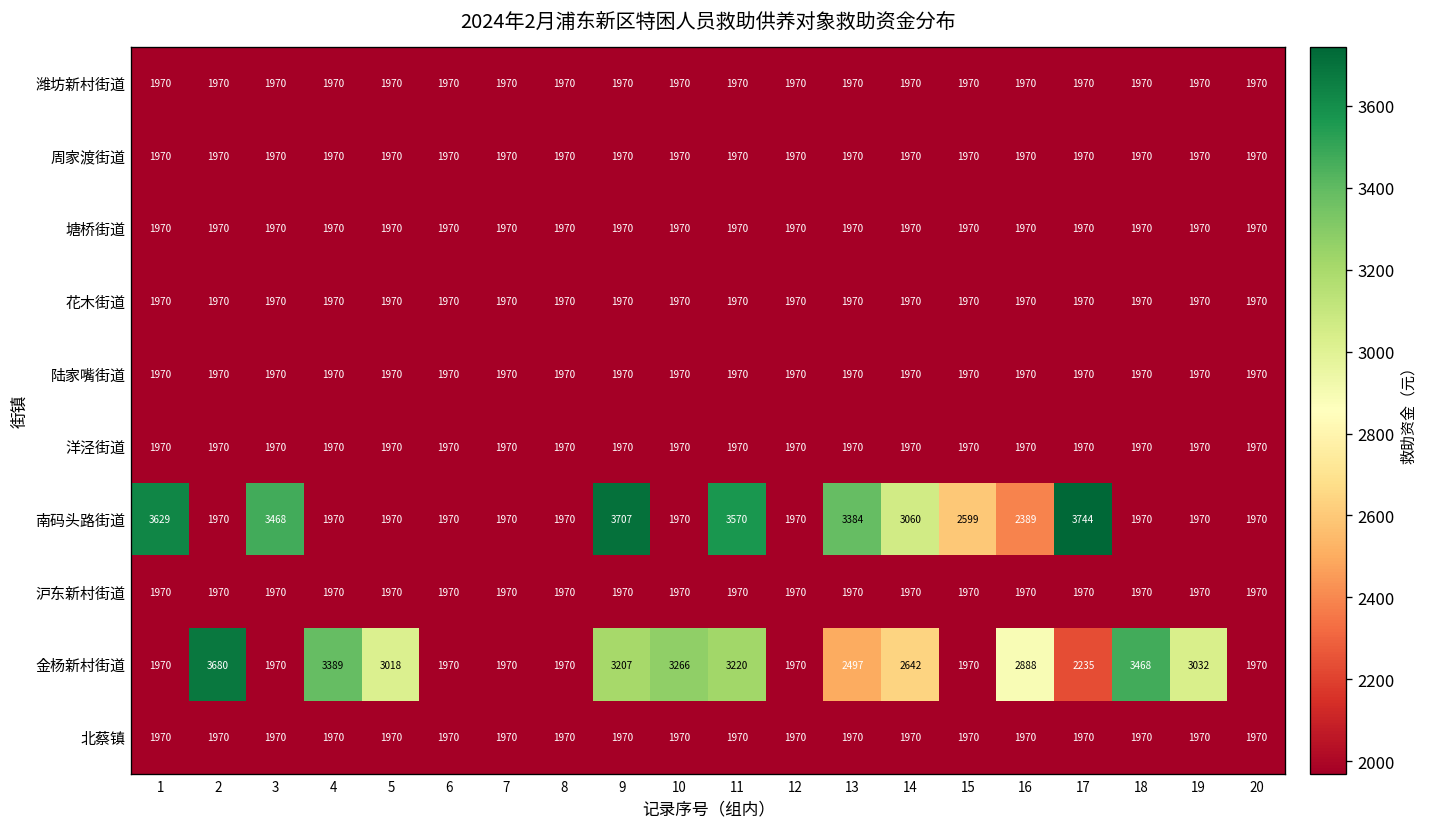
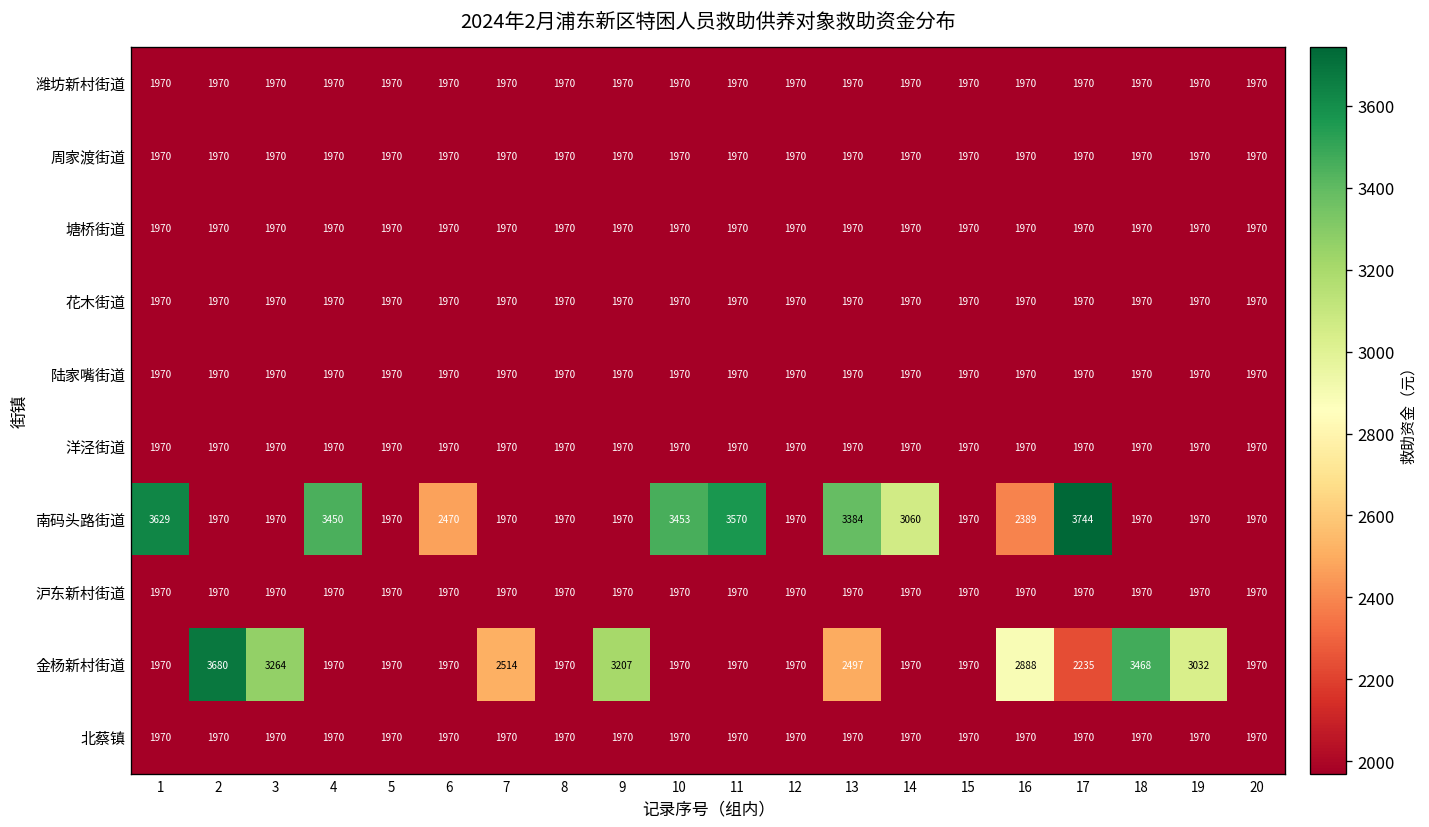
  {
    "潍坊新村街道": {
      "1": 1970,
      "2": 1970,
      "3": 1970,
      "4": 1970,
      "5": 1970,
      "6": 1970,
      "7": 1970,
      "8": 1970,
      "9": 1970,
      "10": 1970,
      "11": 1970,
      "12": 1970,
      "13": 1970,
      "14": 1970,
      "15": 1970,
      "16": 1970,
      "17": 1970,
      "18": 1970,
      "19": 1970,
      "20": 1970
    },
    "周家渡街道": {
      "1": 1970,
      "2": 1970,
      "3": 1970,
      "4": 1970,
      "5": 1970,
      "6": 1970,
      "7": 1970,
      "8": 1970,
      "9": 1970,
      "10": 1970,
      "11": 1970,
      "12": 1970,
      "13": 1970,
      "14": 1970,
      "15": 1970,
      "16": 1970,
      "17": 1970,
      "18": 1970,
      "19": 1970,
      "20": 1970
    },
    "塘桥街道": {
      "1": 1970,
      "2": 1970,
      "3": 1970,
      "4": 1970,
      "5": 1970,
      "6": 1970,
      "7": 1970,
      "8": 1970,
      "9": 1970,
      "10": 1970,
      "11": 1970,
      "12": 1970,
      "13": 1970,
      "14": 1970,
      "15": 1970,
      "16": 1970,
      "17": 1970,
      "18": 1970,
      "19": 1970,
      "20": 1970
    },
    "花木街道": {
      "1": 1970,
      "2": 1970,
      "3": 1970,
      "4": 1970,
      "5": 1970,
      "6": 1970,
      "7": 1970,
      "8": 1970,
      "9": 1970,
      "10": 1970,
      "11": 1970,
      "12": 1970,
      "13": 1970,
      "14": 1970,
      "15": 1970,
      "16": 1970,
      "17": 1970,
      "18": 1970,
      "19": 1970,
      "20": 1970
    },
    "陆家嘴街道": {
      "1": 1970,
      "2": 1970,
      "3": 1970,
      "4": 1970,
      "5": 1970,
      "6": 1970,
      "7": 1970,
      "8": 1970,
      "9": 1970,
      "10": 1970,
      "11": 1970,
      "12": 1970,
      "13": 1970,
      "14": 1970,
      "15": 1970,
      "16": 1970,
      "17": 1970,
      "18": 1970,
      "19": 1970,
      "20": 1970
    },
    "洋泾街道": {
      "1": 1970,
      "2": 1970,
      "3": 1970,
      "4": 1970,
      "5": 1970,
      "6": 1970,
      "7": 1970,
      "8": 1970,
      "9": 1970,
      "10": 1970,
      "11": 1970,
      "12": 1970,
      "13": 1970,
      "14": 1970,
      "15": 1970,
      "16": 1970,
      "17": 1970,
      "18": 1970,
      "19": 1970,
      "20": 1970
    },
    "南码头路街道": {
      "1": 3629,
      "2": 1970,
-     "3": 3468,
-     "4": 1970,
+     "3": 1970,
+     "4": 3450,
      "5": 1970,
-     "6": 1970,
+     "6": 2470,
      "7": 1970,
      "8": 1970,
-     "9": 3707,
-     "10": 1970,
+     "9": 1970,
+     "10": 3453,
      "11": 3570,
      "12": 1970,
      "13": 3384,
      "14": 3060,
-     "15": 2599,
+     "15": 1970,
      "16": 2389,
      "17": 3744,
      "18": 1970,
      "19": 1970,
      "20": 1970
    },
    "沪东新村街道": {
      "1": 1970,
      "2": 1970,
      "3": 1970,
      "4": 1970,
      "5": 1970,
      "6": 1970,
      "7": 1970,
      "8": 1970,
      "9": 1970,
      "10": 1970,
      "11": 1970,
      "12": 1970,
      "13": 1970,
      "14": 1970,
      "15": 1970,
      "16": 1970,
      "17": 1970,
      "18": 1970,
      "19": 1970,
      "20": 1970
    },
    "金杨新村街道": {
      "1": 1970,
      "2": 3680,
-     "3": 1970,
-     "4": 3389,
-     "5": 3018,
+     "3": 3264,
+     "4": 1970,
+     "5": 1970,
      "6": 1970,
-     "7": 1970,
+     "7": 2514,
      "8": 1970,
      "9": 3207,
-     "10": 3266,
-     "11": 3220,
+     "10": 1970,
+     "11": 1970,
      "12": 1970,
      "13": 2497,
-     "14": 2642,
+     "14": 1970,
      "15": 1970,
      "16": 2888,
      "17": 2235,
      "18": 3468,
      "19": 3032,
      "20": 1970
    },
    "北蔡镇": {
      "1": 1970,
      "2": 1970,
      "3": 1970,
      "4": 1970,
      "5": 1970,
      "6": 1970,
      "7": 1970,
      "8": 1970,
      "9": 1970,
      "10": 1970,
      "11": 1970,
      "12": 1970,
      "13": 1970,
      "14": 1970,
      "15": 1970,
      "16": 1970,
      "17": 1970,
      "18": 1970,
      "19": 1970,
      "20": 1970
    }
  }
